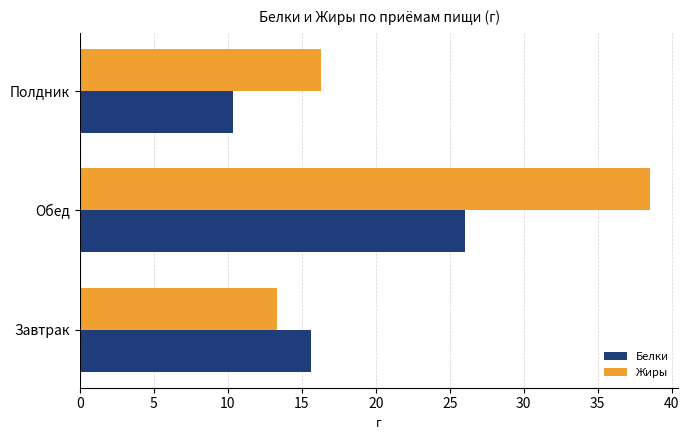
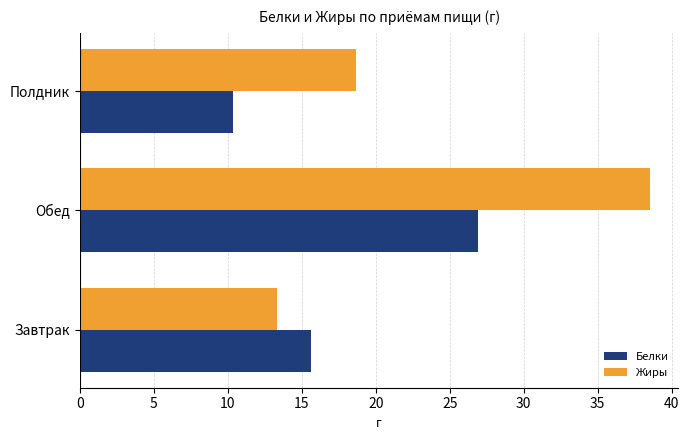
  {
    "Белки": {
      "Полдник": 10.3,
-     "Обед": 26.1,
+     "Обед": 26.9,
      "Завтрак": 15.6
    },
    "Жиры": {
-     "Полдник": 16.3,
+     "Полдник": 18.7,
      "Обед": 38.5,
      "Завтрак": 13.3
    }
  }
